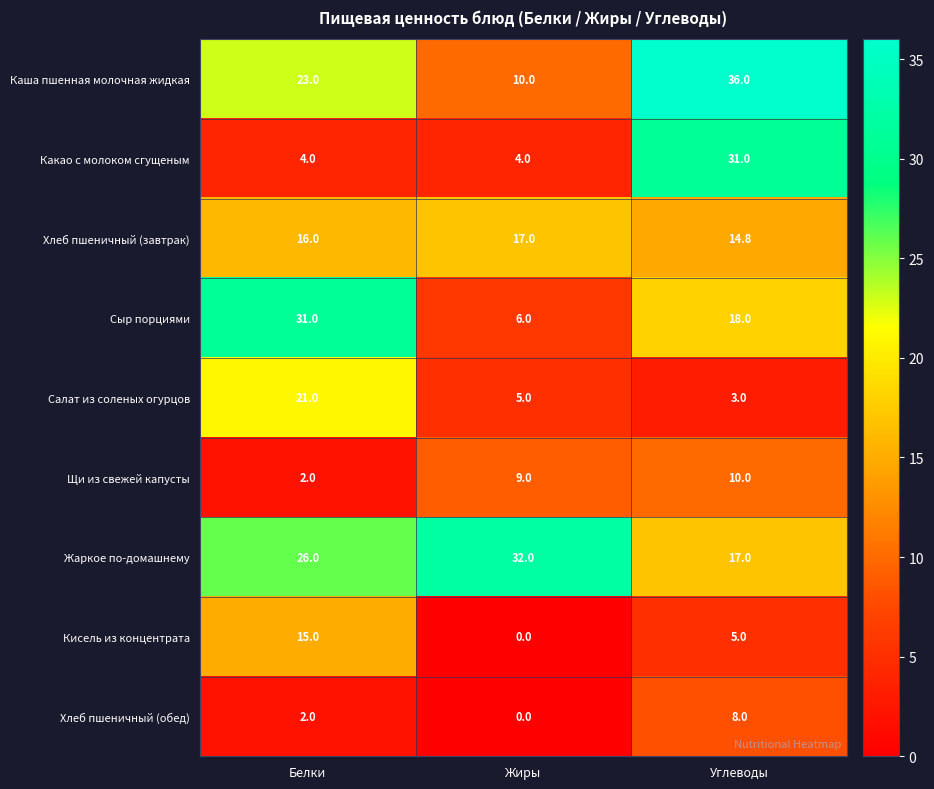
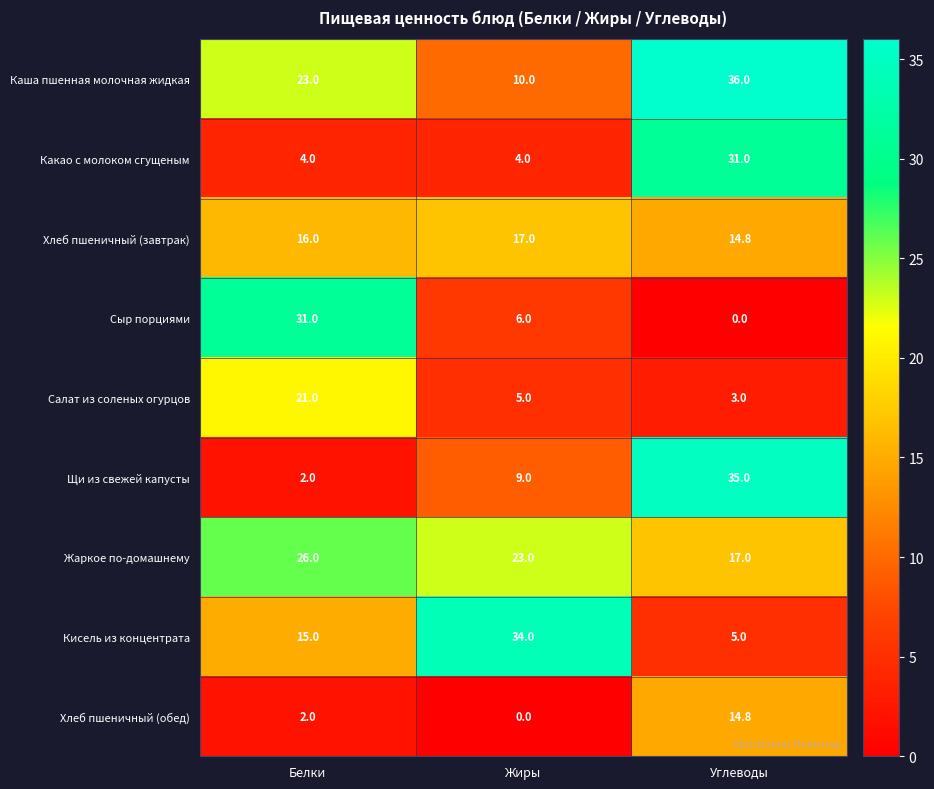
  {
    "Каша пшенная молочная жидкая": {
      "Белки": 23.0,
      "Жиры": 10.0,
      "Углеводы": 36.0
    },
    "Какао с молоком сгущеным": {
      "Белки": 4.0,
      "Жиры": 4.0,
      "Углеводы": 31.0
    },
    "Хлеб пшеничный (завтрак)": {
      "Белки": 16.0,
      "Жиры": 17.0,
      "Углеводы": 14.8
    },
    "Сыр порциями": {
      "Белки": 31.0,
      "Жиры": 6.0,
-     "Углеводы": 18.0
+     "Углеводы": 0.0
    },
    "Салат из соленых огурцов": {
      "Белки": 21.0,
      "Жиры": 5.0,
      "Углеводы": 3.0
    },
    "Щи из свежей капусты": {
      "Белки": 2.0,
      "Жиры": 9.0,
-     "Углеводы": 10.0
+     "Углеводы": 35.0
    },
    "Жаркое по-домашнему": {
      "Белки": 26.0,
-     "Жиры": 32.0,
+     "Жиры": 23.0,
      "Углеводы": 17.0
    },
    "Кисель из концентрата": {
      "Белки": 15.0,
-     "Жиры": 0.0,
+     "Жиры": 34.0,
      "Углеводы": 5.0
    },
    "Хлеб пшеничный (обед)": {
      "Белки": 2.0,
      "Жиры": 0.0,
-     "Углеводы": 8.0
+     "Углеводы": 14.8
    }
  }
